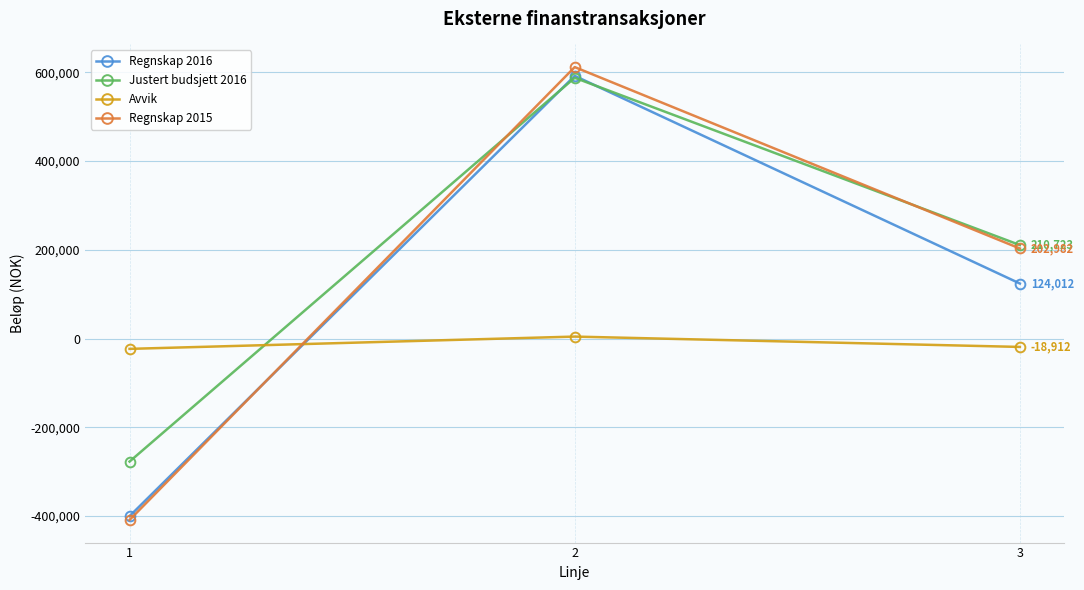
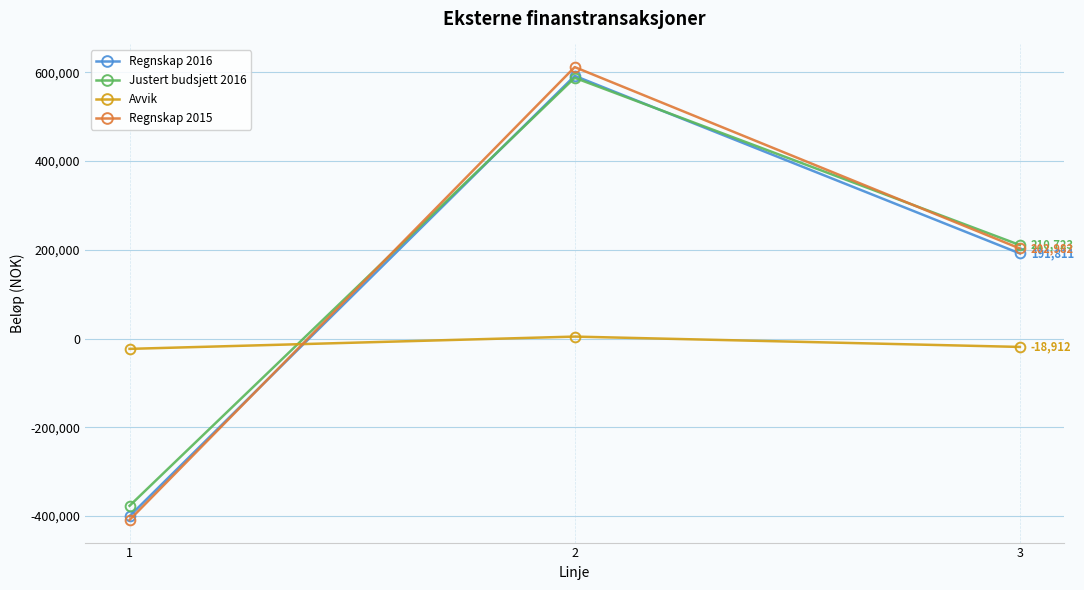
  {
    "Regnskap 2016": {
-     "3": "124,012"
+     "3": "191,811"
    },
    "Justert budsjett 2016": {
-     "1": "-280,000"
+     "1": "-380,000"
    }
  }
